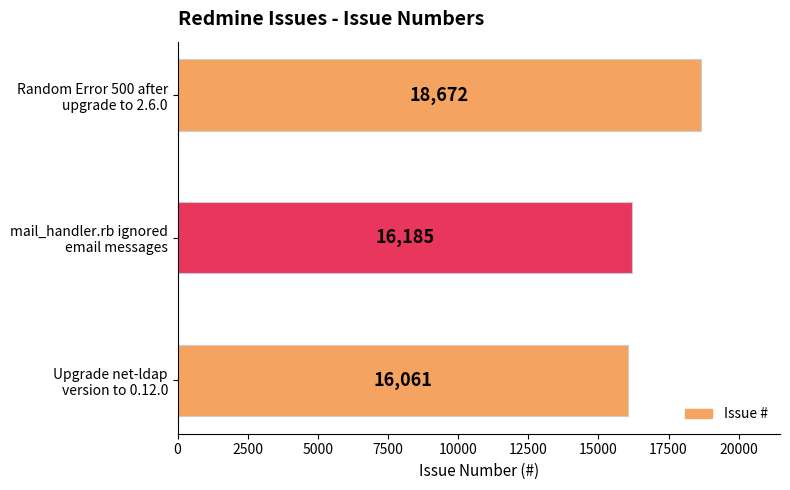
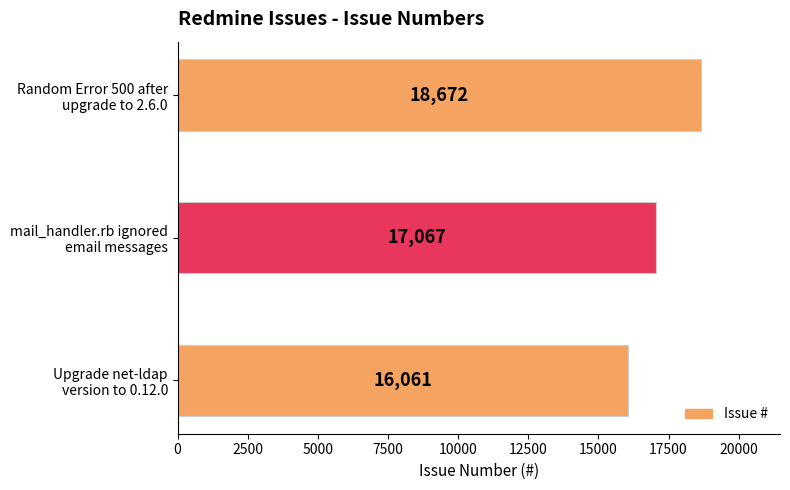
  {
    "Random Error 500 after upgrade to 2.6.0": "18,672",
-   "mail_handler.rb ignored email messages": "16,185",
+   "mail_handler.rb ignored email messages": "17,067",
    "Upgrade net-ldap version to 0.12.0": "16,061"
  }
